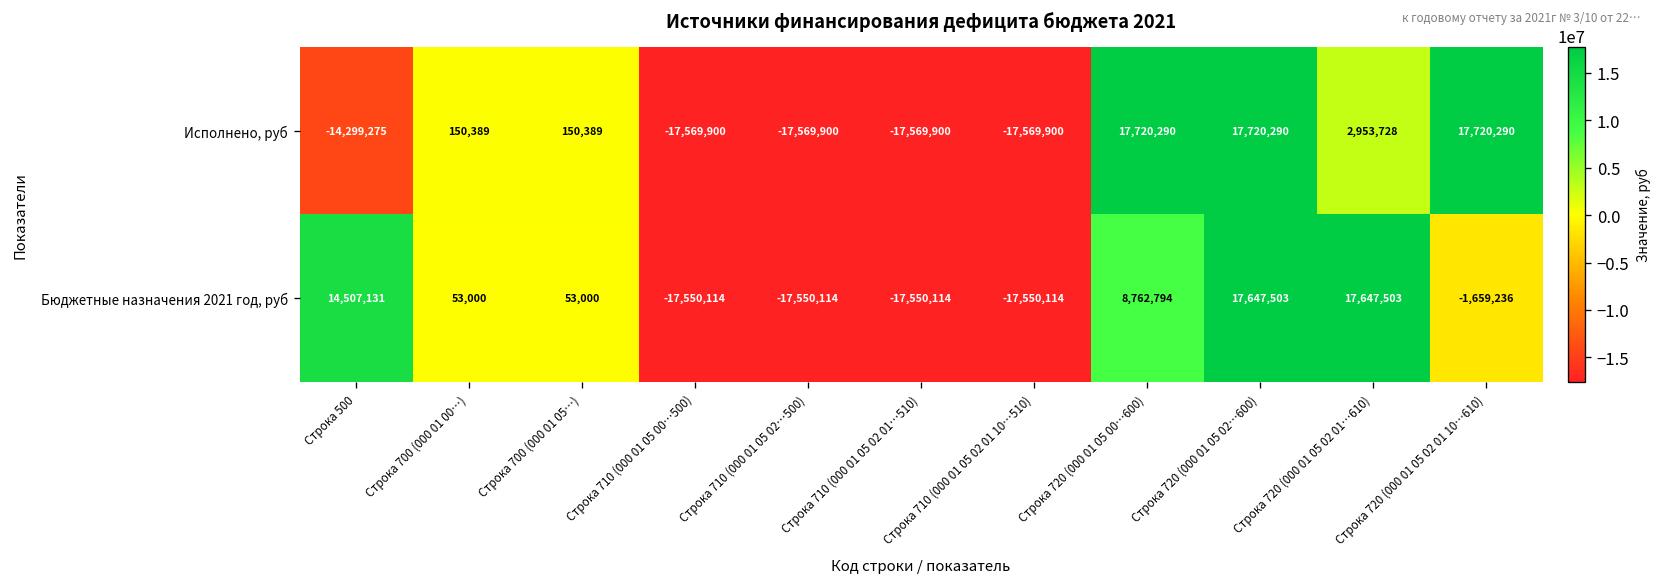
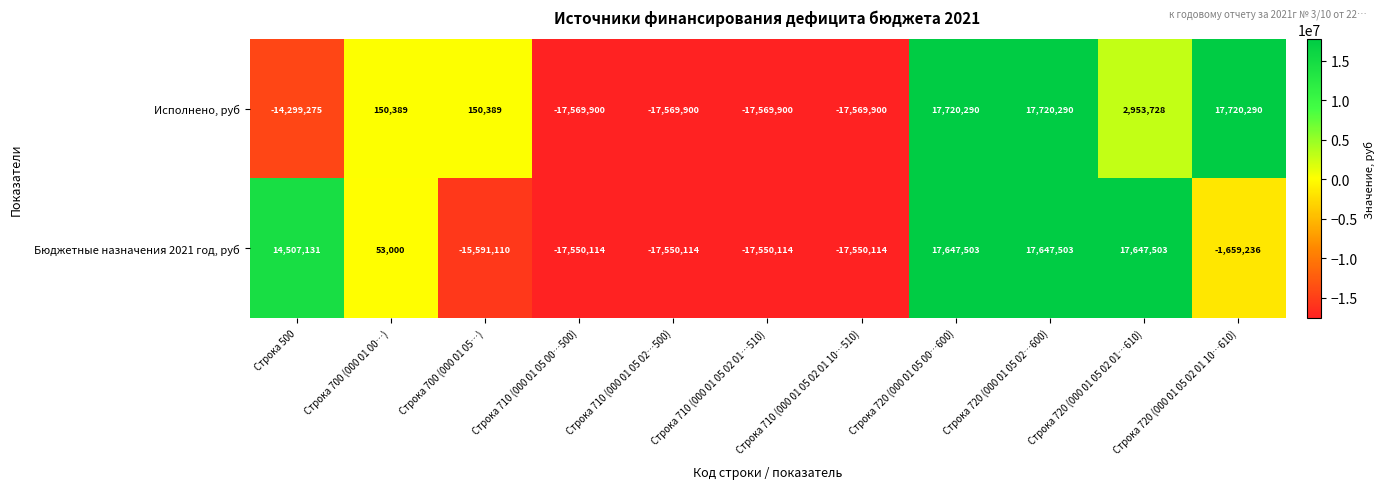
  {
    "Исполнено, руб": {
      "Строка 500": "-14,299,275",
      "Строка 700 (000 01 00…)": "150,389",
      "Строка 700 (000 01 05…)": "150,389",
      "Строка 710 (000 01 05 00…500)": "-17,569,900",
      "Строка 710 (000 01 05 02…500)": "-17,569,900",
      "Строка 710 (000 01 05 02 01…510)": "-17,569,900",
      "Строка 710 (000 01 05 02 01 10…510)": "-17,569,900",
      "Строка 720 (000 01 05 00…600)": "17,720,290",
      "Строка 720 (000 01 05 02…600)": "17,720,290",
      "Строка 720 (000 01 05 02 01…610)": "2,953,728",
      "Строка 720 (000 01 05 02 01 10…610)": "17,720,290"
    },
    "Бюджетные назначения 2021 год, руб": {
      "Строка 500": "14,507,131",
      "Строка 700 (000 01 00…)": "53,000",
-     "Строка 700 (000 01 05…)": "53,000",
+     "Строка 700 (000 01 05…)": "-15,591,110",
      "Строка 710 (000 01 05 00…500)": "-17,550,114",
      "Строка 710 (000 01 05 02…500)": "-17,550,114",
      "Строка 710 (000 01 05 02 01…510)": "-17,550,114",
      "Строка 710 (000 01 05 02 01 10…510)": "-17,550,114",
-     "Строка 720 (000 01 05 00…600)": "8,762,794",
+     "Строка 720 (000 01 05 00…600)": "17,647,503",
      "Строка 720 (000 01 05 02…600)": "17,647,503",
      "Строка 720 (000 01 05 02 01…610)": "17,647,503",
      "Строка 720 (000 01 05 02 01 10…610)": "-1,659,236"
    }
  }
